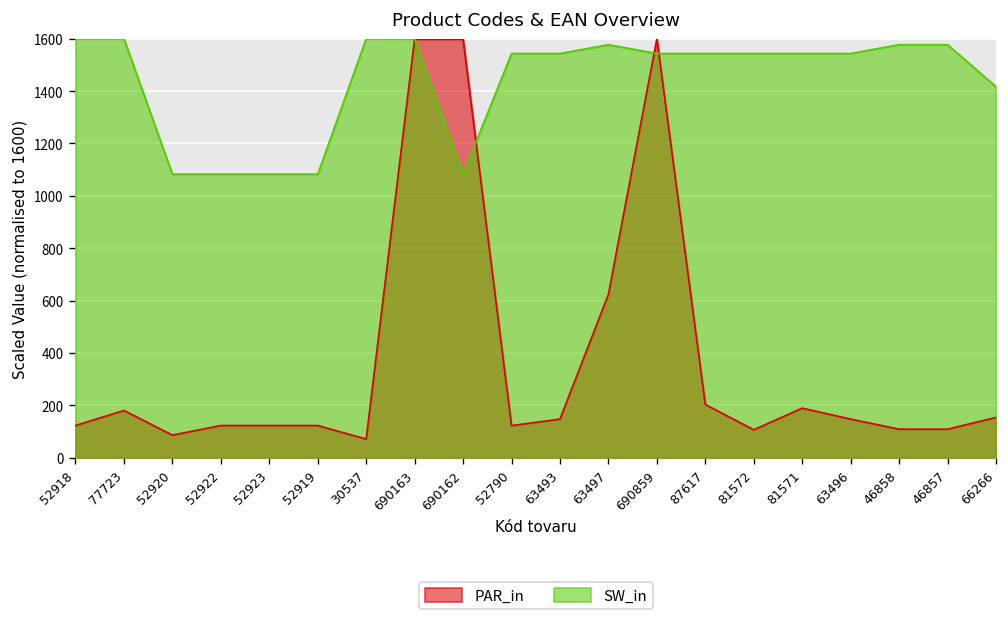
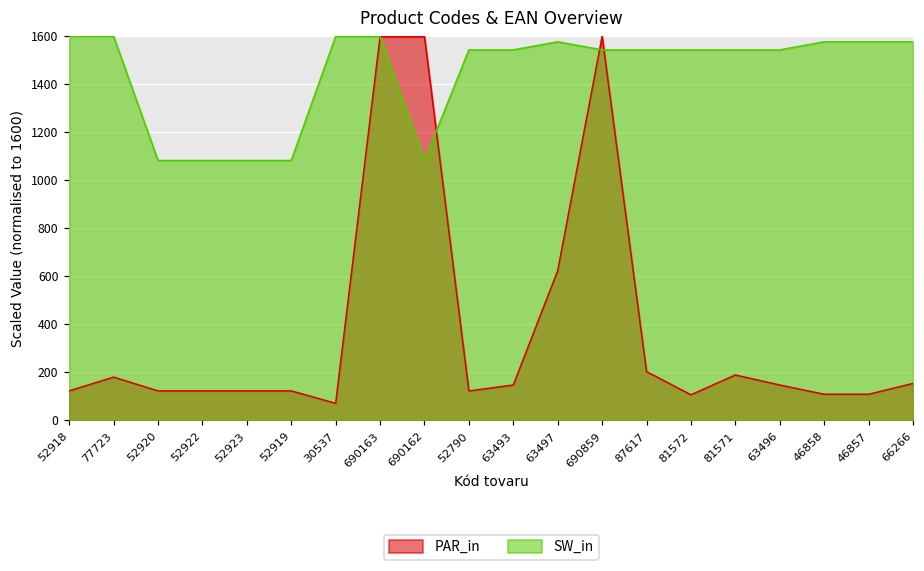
  {
    "PAR_in": {
      "52918": 120,
      "77723": 180,
-     "52920": 90,
+     "52920": 120,
      "52922": 120,
      "52923": 120,
      "52919": 120,
      "30537": 70,
      "690162": 1600,
      "52790": 120,
      "63493": 150,
      "63497": 620,
      "690859": 1600,
      "87617": 200,
      "81572": 110,
      "81571": 190,
      "63496": 150,
      "46858": 110,
      "46857": 110,
      "66266": 150
    },
    "SW_in": {
      "52918": 1600,
      "77723": 1600,
      "52920": 1080,
      "52922": 1080,
      "52923": 1080,
      "52919": 1080,
      "30537": 1600,
      "690162": 1080,
      "52790": 1540,
      "63493": 1540,
      "63497": 1580,
      "690859": 1540,
      "87617": 1540,
      "81572": 1540,
      "81571": 1540,
      "63496": 1540,
      "46858": 1580,
      "46857": 1580,
-     "66266": 1420
+     "66266": 1580
    }
  }
